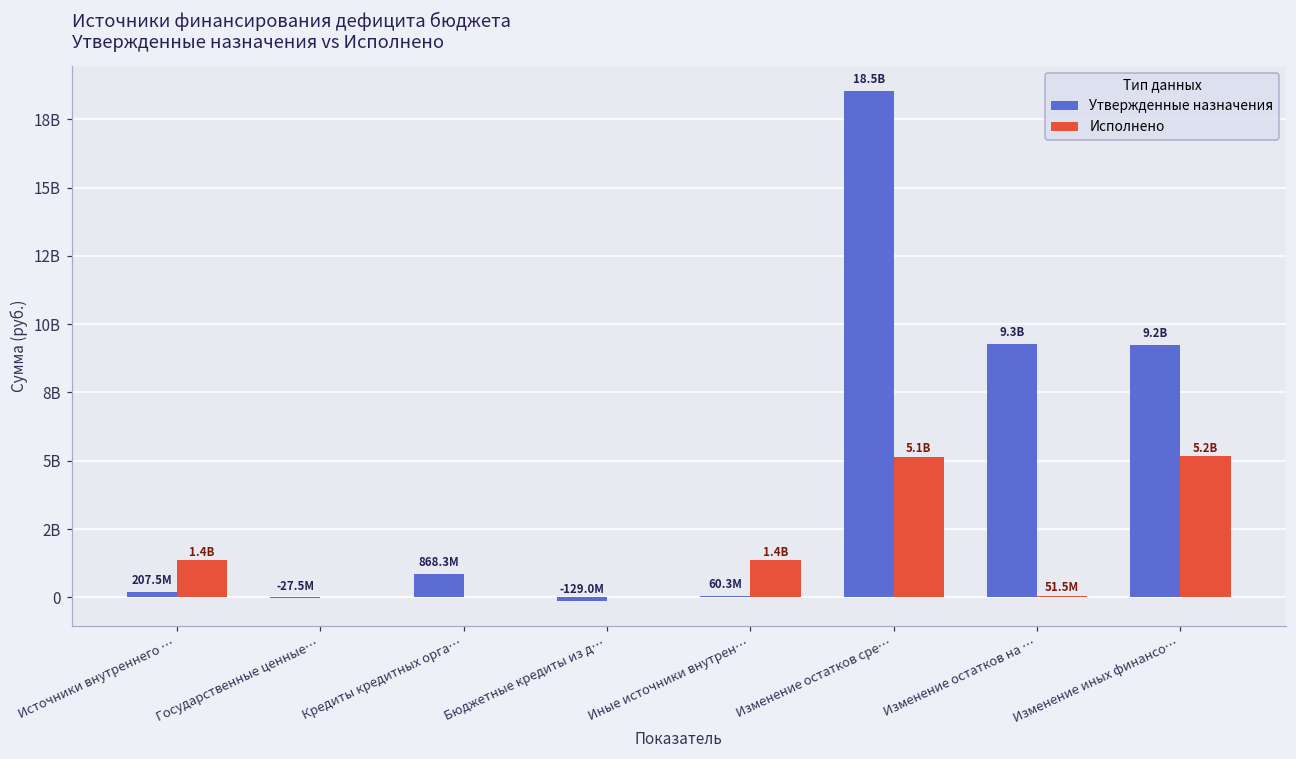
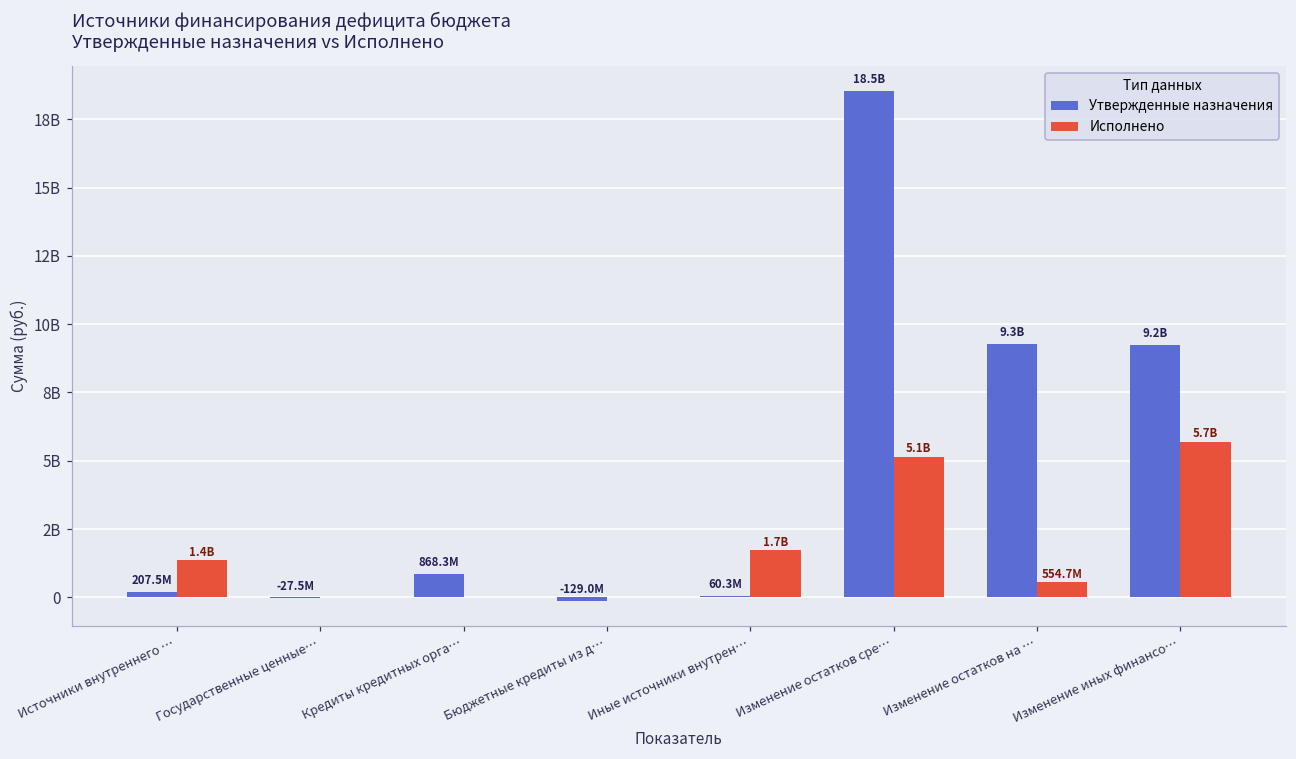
  {
    "Утвержденные назначения": {
      "Источники внутреннего …": "207.5M",
      "Государственные ценные…": "-27.5M",
      "Кредиты кредитных орга…": "868.3M",
      "Бюджетные кредиты из д…": "-129.0M",
      "Иные источники внутрен…": "60.3M",
      "Изменение остатков сре…": "18.5B",
      "Изменение остатков на …": "9.3B",
      "Изменение иных финансо…": "9.2B"
    },
    "Исполнено": {
      "Источники внутреннего …": "1.4B",
-     "Иные источники внутрен…": "1.4B",
+     "Иные источники внутрен…": "1.7B",
      "Изменение остатков сре…": "5.1B",
-     "Изменение остатков на …": "51.5M",
-     "Изменение иных финансо…": "5.2B"
+     "Изменение остатков на …": "554.7M",
+     "Изменение иных финансо…": "5.7B"
    }
  }
